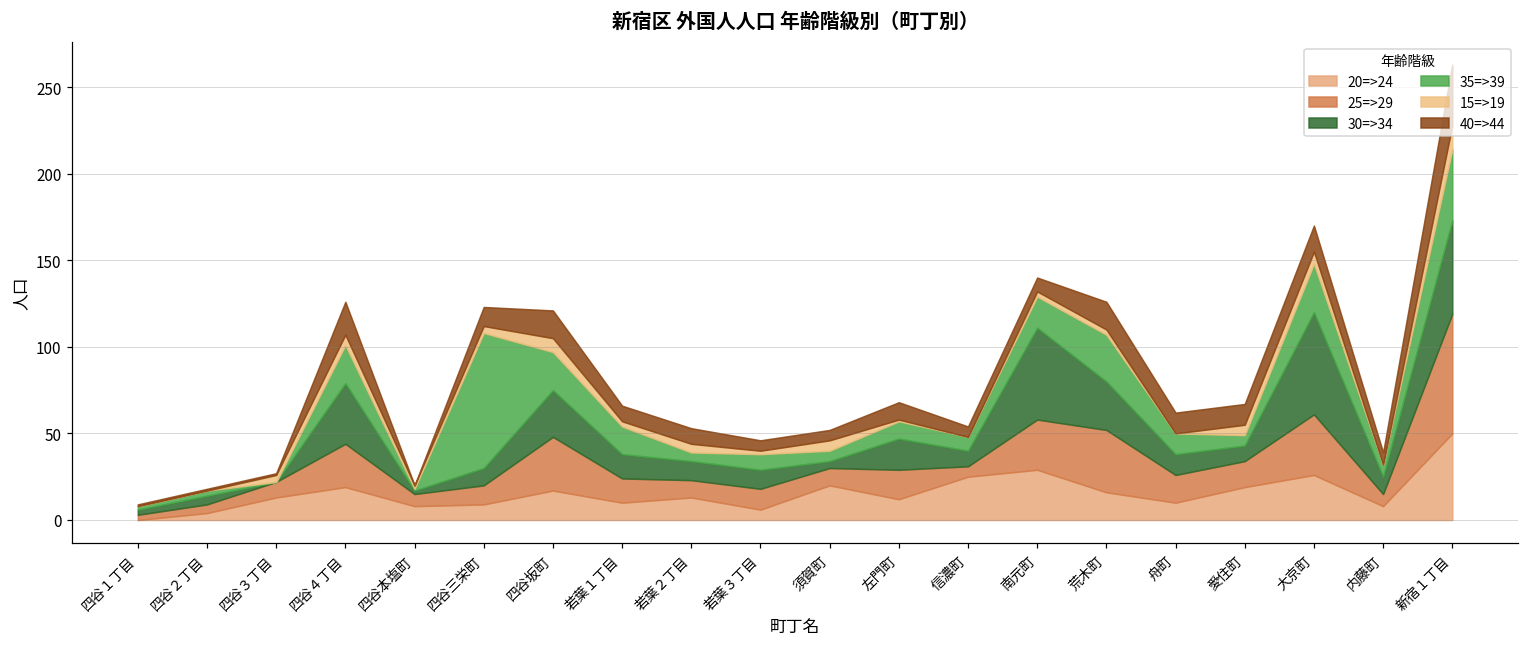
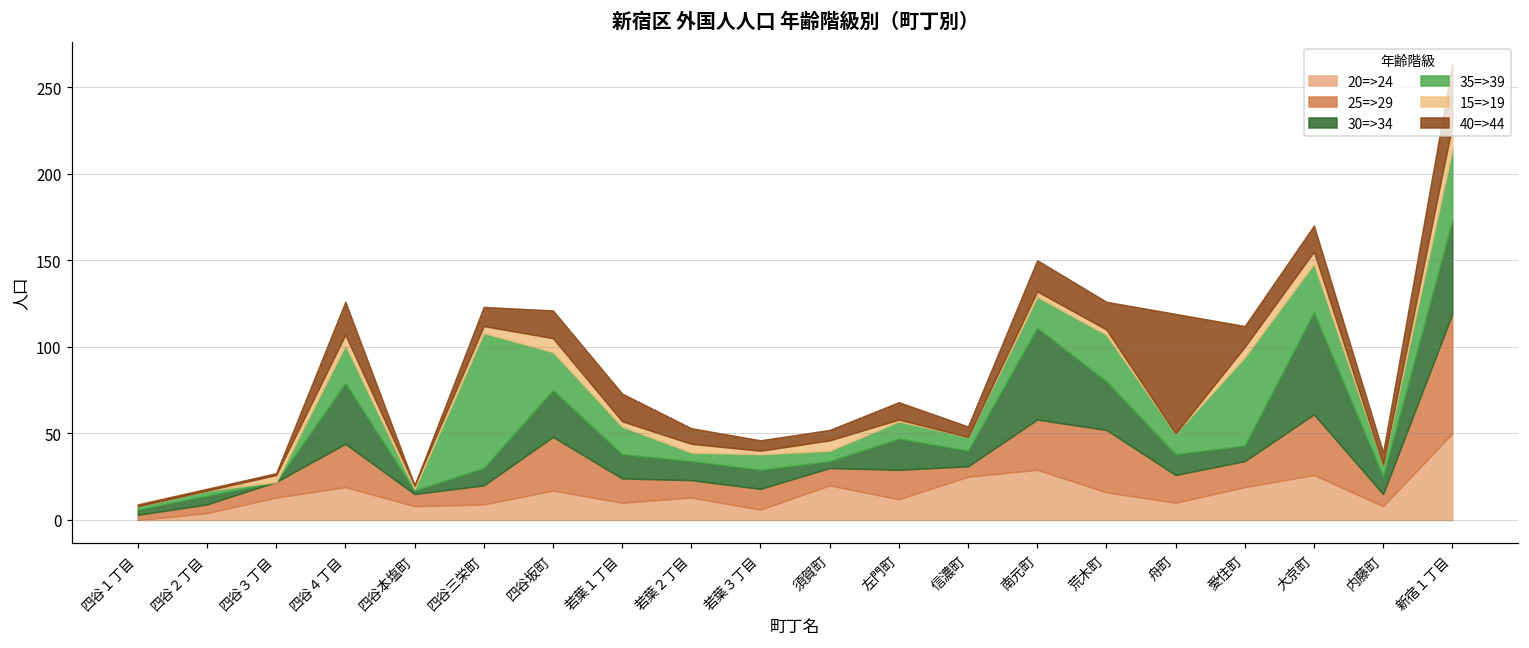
  {
    "25=>29": {
      "四谷１丁目": 3,
      "四谷２丁目": 5,
      "四谷４丁目": 25,
      "四谷本塩町": 7,
      "四谷三栄町": 11,
      "四谷坂町": 31,
      "若葉１丁目": 14,
      "若葉２丁目": 10,
      "若葉３丁目": 12,
      "須賀町": 10,
      "左門町": 17,
      "信濃町": 6,
      "南元町": 29,
      "荒木町": 36,
      "舟町": 16,
      "愛住町": 15,
      "大京町": 35,
      "内藤町": 7,
      "新宿１丁目": 69
    },
    "30=>34": {
      "四谷１丁目": 3,
      "四谷２丁目": 5,
      "四谷４丁目": 35,
      "四谷三栄町": 10,
      "四谷坂町": 27,
      "若葉１丁目": 14,
      "若葉２丁目": 11,
      "若葉３丁目": 11,
      "須賀町": 4,
      "左門町": 18,
      "信濃町": 9,
      "南元町": 53,
      "荒木町": 28,
      "舟町": 12,
      "愛住町": 9,
      "大京町": 59,
      "内藤町": 10,
      "新宿１丁目": 54
    },
    "35=>39": {
      "四谷４丁目": 22,
      "四谷三栄町": 78,
      "四谷坂町": 22,
      "若葉１丁目": 16,
      "若葉２丁目": 5,
      "若葉３丁目": 9,
      "須賀町": 6,
      "南元町": 18,
      "荒木町": 27,
-     "愛住町": 6,
+     "愛住町": 51,
      "大京町": 28,
      "新宿１丁目": 41
    },
    "40=>44": {
      "四谷４丁目": 19,
      "四谷三栄町": 11,
      "四谷坂町": 16,
-     "若葉１丁目": 9,
+     "若葉１丁目": 16,
      "若葉２丁目": 9,
      "若葉３丁目": 6,
      "須賀町": 6,
      "左門町": 10,
      "信濃町": 6,
-     "南元町": 8,
+     "南元町": 18,
      "荒木町": 16,
-     "舟町": 12,
+     "舟町": 69,
      "愛住町": 12,
      "大京町": 15,
      "内藤町": 7
    }
  }
